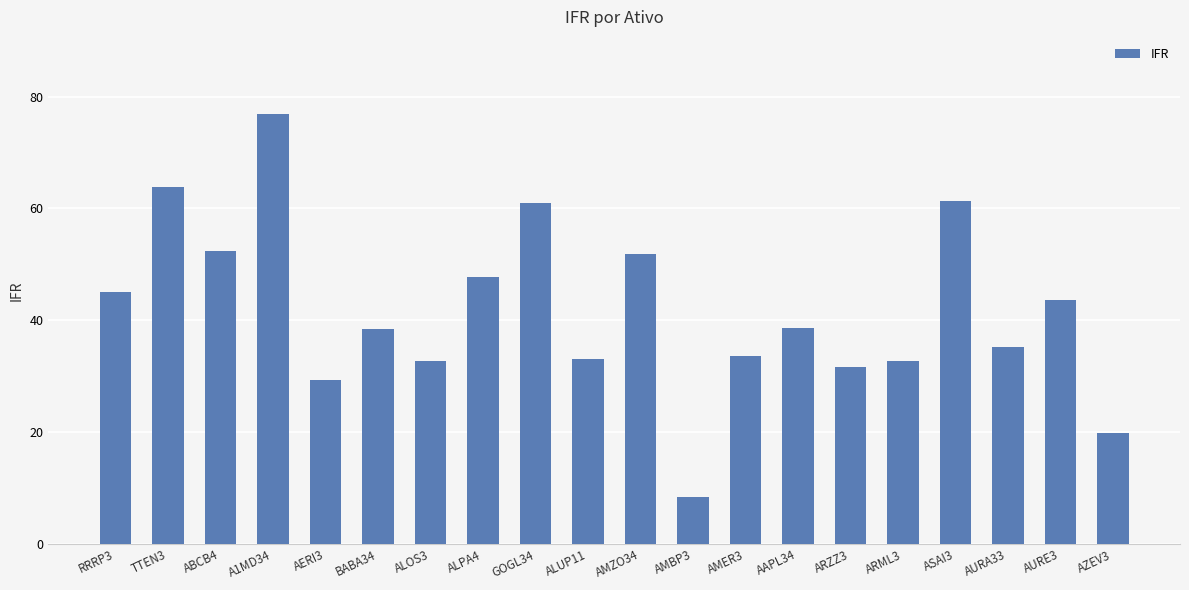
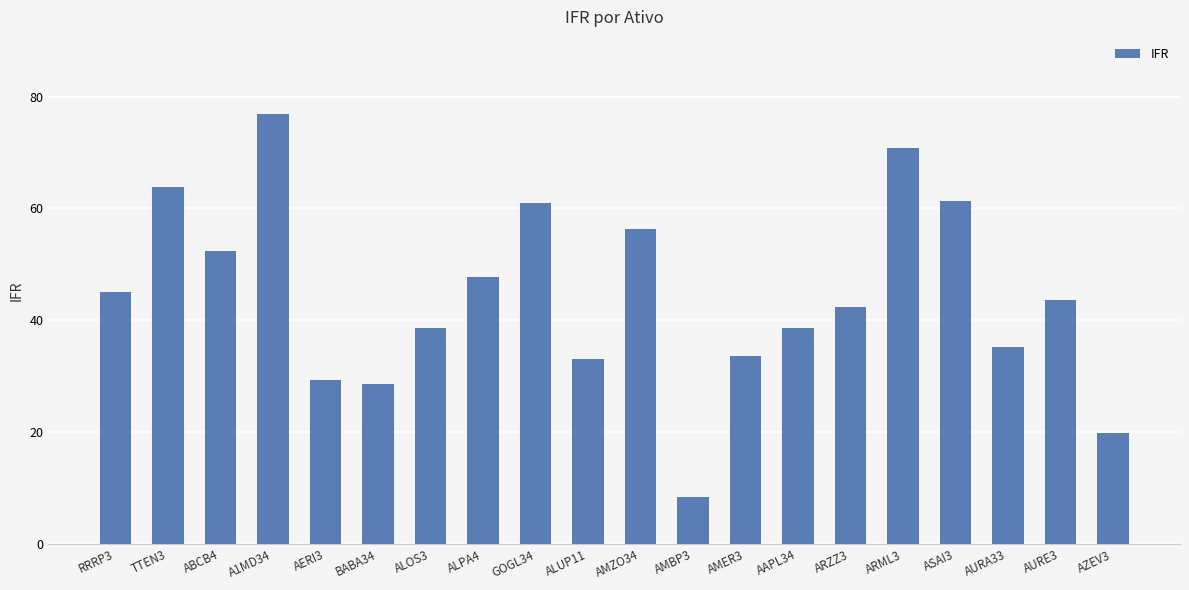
  {
    "RRRP3": 45,
    "TTEN3": 64,
    "ABCB4": 52,
    "A1MD34": 77,
    "AERI3": 29,
-   "BABA34": 39,
-   "ALOS3": 33,
+   "BABA34": 29,
+   "ALOS3": 39,
    "ALPA4": 48,
    "GOGL34": 61,
    "ALUP11": 33,
-   "AMZO34": 52,
+   "AMZO34": 56,
    "AMBP3": 8,
    "AMER3": 34,
    "AAPL34": 39,
-   "ARZZ3": 32,
-   "ARML3": 33,
+   "ARZZ3": 42,
+   "ARML3": 71,
    "ASAI3": 61,
    "AURA33": 35,
    "AURE3": 44,
    "AZEV3": 20
  }
